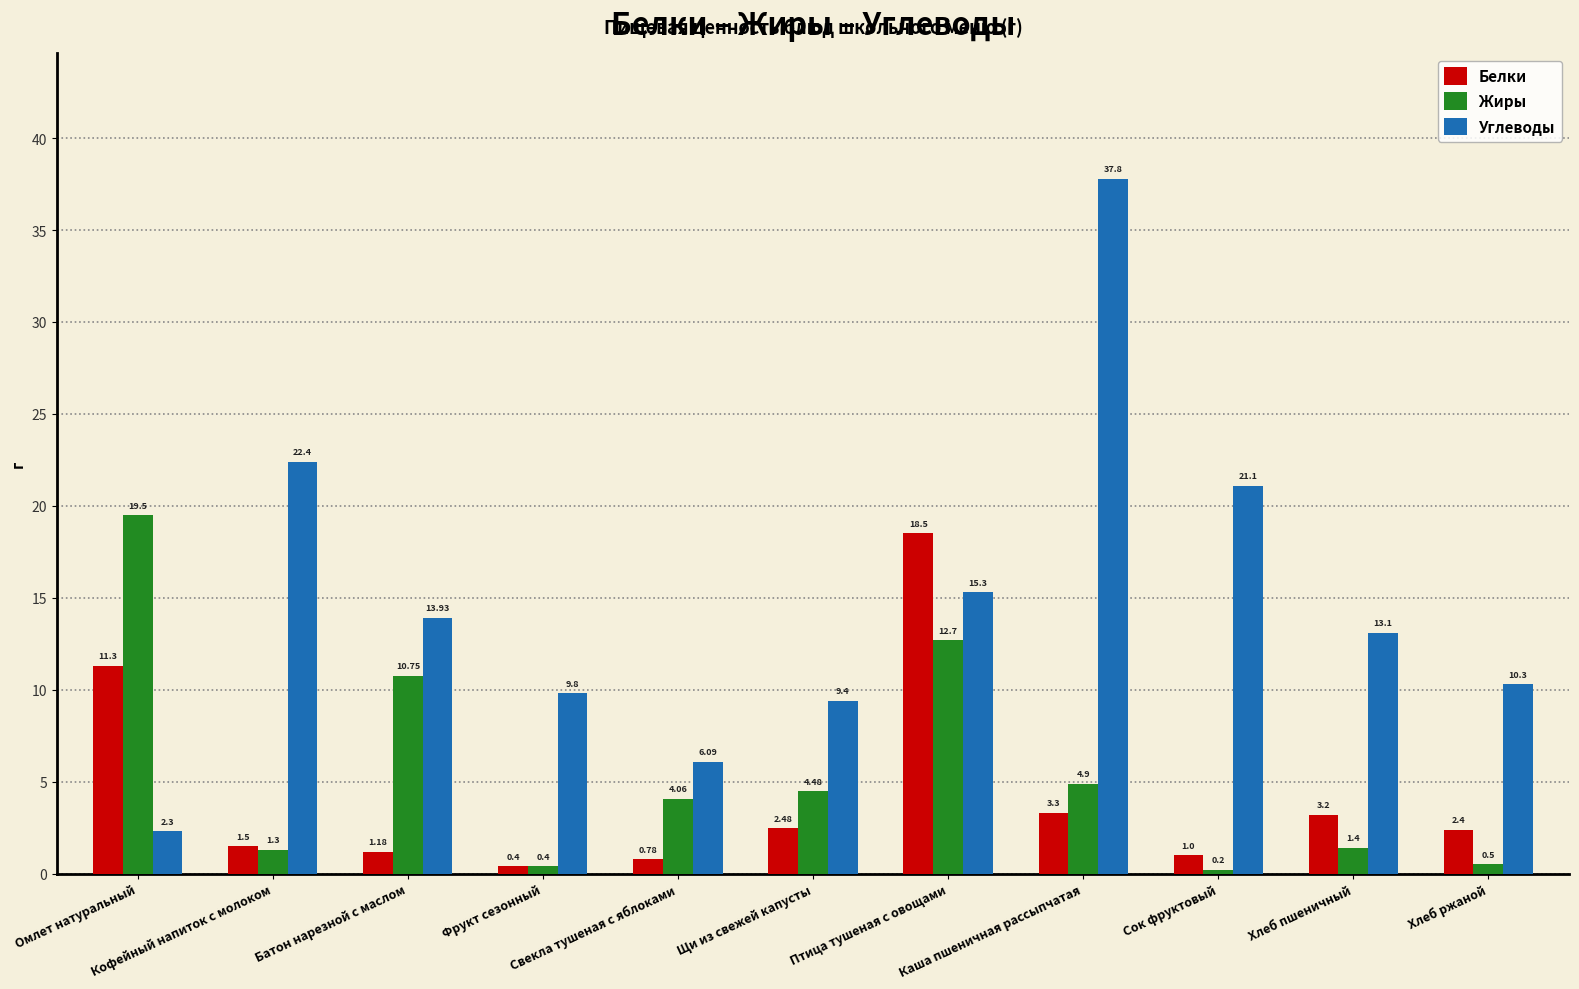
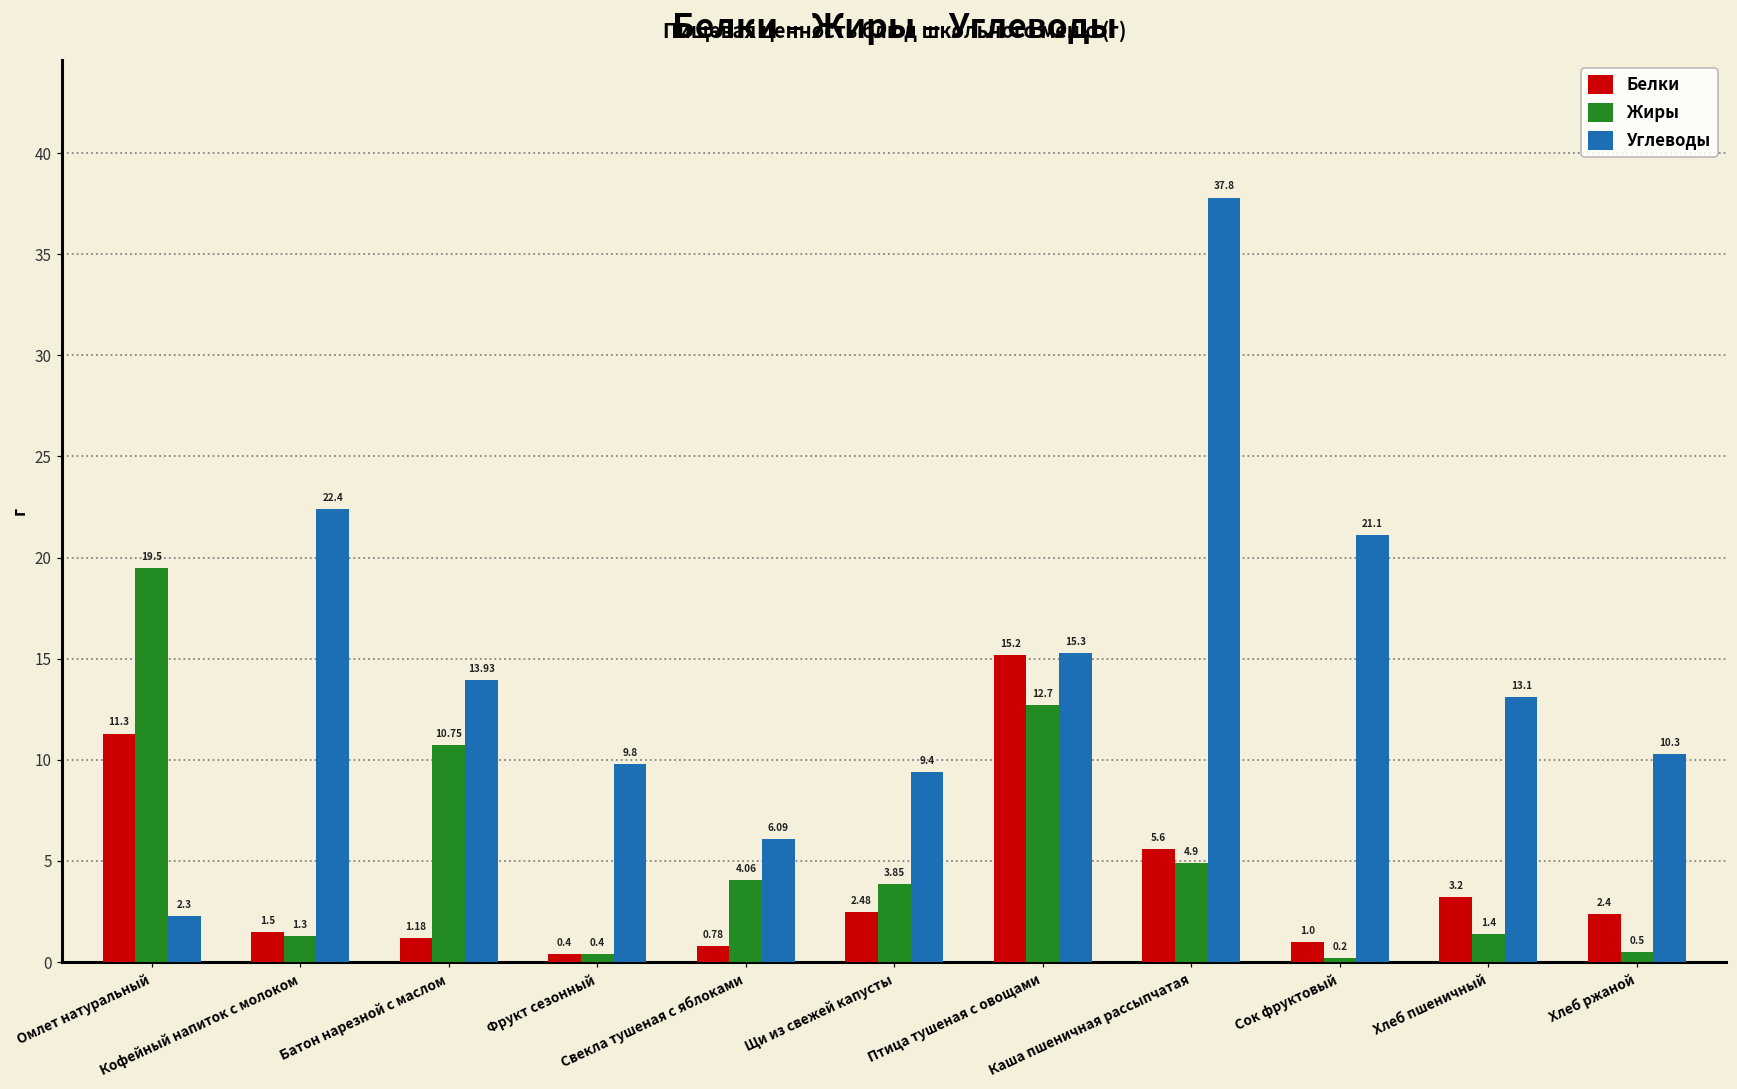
  {
    "Белки": {
      "Омлет натуральный": 11.3,
      "Кофейный напиток с молоком": 1.5,
      "Батон нарезной с маслом": 1.18,
      "Фрукт сезонный": 0.4,
      "Свекла тушеная с яблоками": 0.78,
      "Щи из свежей капусты": 2.48,
-     "Птица тушеная с овощами": 18.5,
-     "Каша пшеничная рассыпчатая": 3.3,
+     "Птица тушеная с овощами": 15.2,
+     "Каша пшеничная рассыпчатая": 5.6,
      "Сок фруктовый": 1.0,
      "Хлеб пшеничный": 3.2,
      "Хлеб ржаной": 2.4
    },
    "Жиры": {
      "Омлет натуральный": 19.5,
      "Кофейный напиток с молоком": 1.3,
      "Батон нарезной с маслом": 10.75,
      "Фрукт сезонный": 0.4,
      "Свекла тушеная с яблоками": 4.06,
-     "Щи из свежей капусты": 4.48,
+     "Щи из свежей капусты": 3.85,
      "Птица тушеная с овощами": 12.7,
      "Каша пшеничная рассыпчатая": 4.9,
      "Сок фруктовый": 0.2,
      "Хлеб пшеничный": 1.4,
      "Хлеб ржаной": 0.5
    },
    "Углеводы": {
      "Омлет натуральный": 2.3,
      "Кофейный напиток с молоком": 22.4,
      "Батон нарезной с маслом": 13.93,
      "Фрукт сезонный": 9.8,
      "Свекла тушеная с яблоками": 6.09,
      "Щи из свежей капусты": 9.4,
      "Птица тушеная с овощами": 15.3,
      "Каша пшеничная рассыпчатая": 37.8,
      "Сок фруктовый": 21.1,
      "Хлеб пшеничный": 13.1,
      "Хлеб ржаной": 10.3
    }
  }
